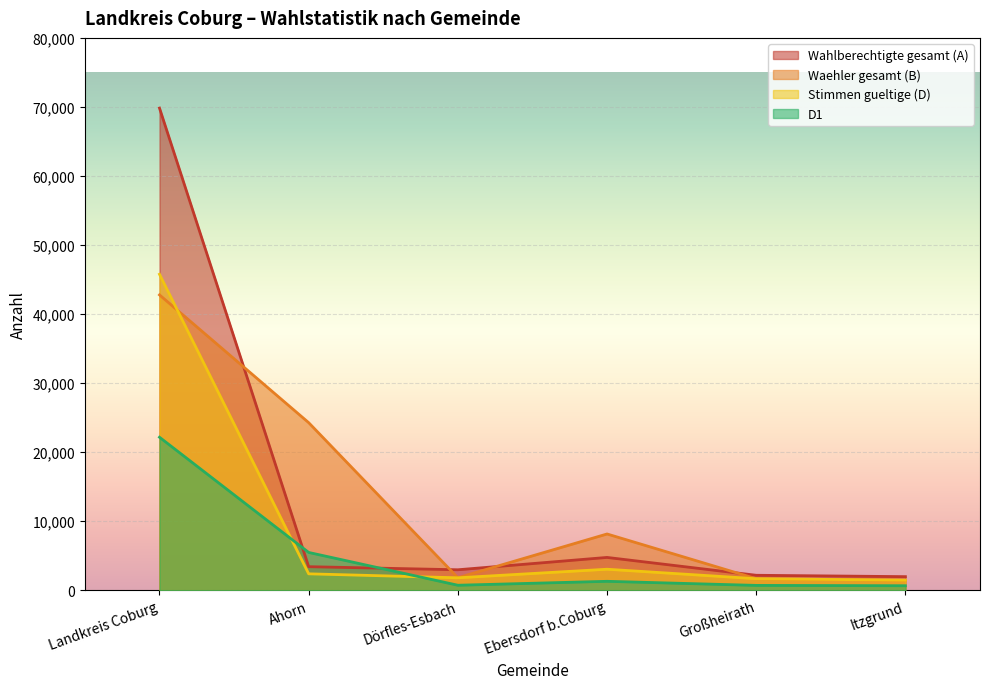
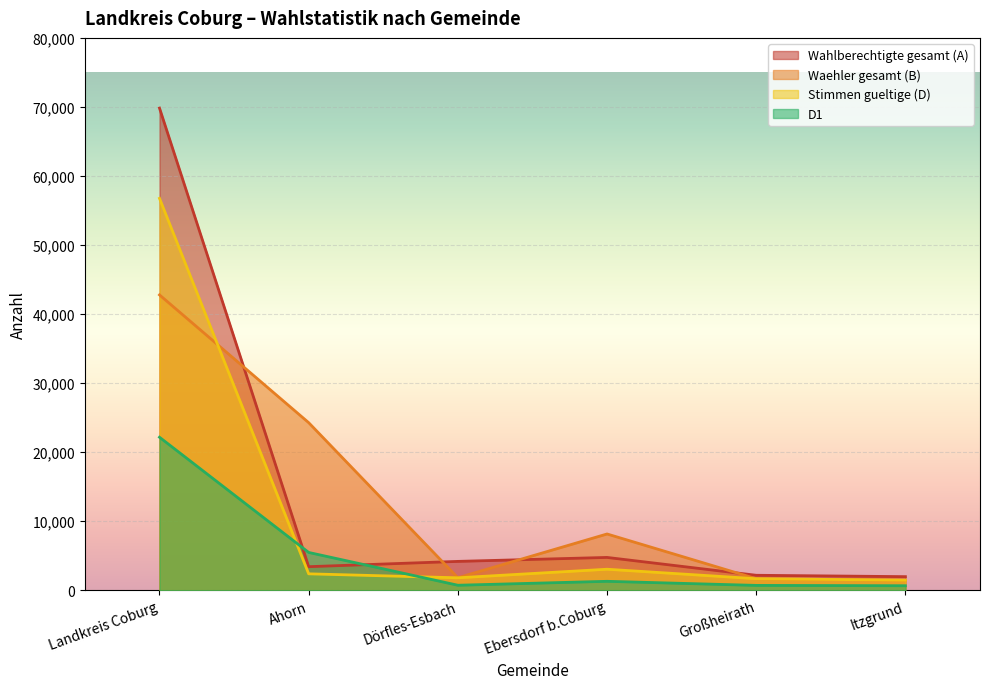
  {
    "Wahlberechtigte gesamt (A)": {
      "Landkreis Coburg": "70,000",
      "Ahorn": "3,000",
-     "Dörfles-Esbach": "3,000",
+     "Dörfles-Esbach": "4,000",
      "Ebersdorf b.Coburg": "5,000",
      "Großheirath": "2,000",
      "Itzgrund": "2,000"
    },
    "Waehler gesamt (B)": {
      "Landkreis Coburg": "43,000",
      "Ahorn": "24,000",
      "Ebersdorf b.Coburg": "8,000"
    },
    "Stimmen gueltige (D)": {
-     "Landkreis Coburg": "46,000",
+     "Landkreis Coburg": "57,000",
      "Ahorn": "2,000",
      "Ebersdorf b.Coburg": "3,000"
    },
    "D1": {
      "Landkreis Coburg": "22,000",
      "Ahorn": "5,000",
      "Dörfles-Esbach": "1,000",
      "Ebersdorf b.Coburg": "1,000",
      "Großheirath": "1,000",
      "Itzgrund": "1,000"
    }
  }
